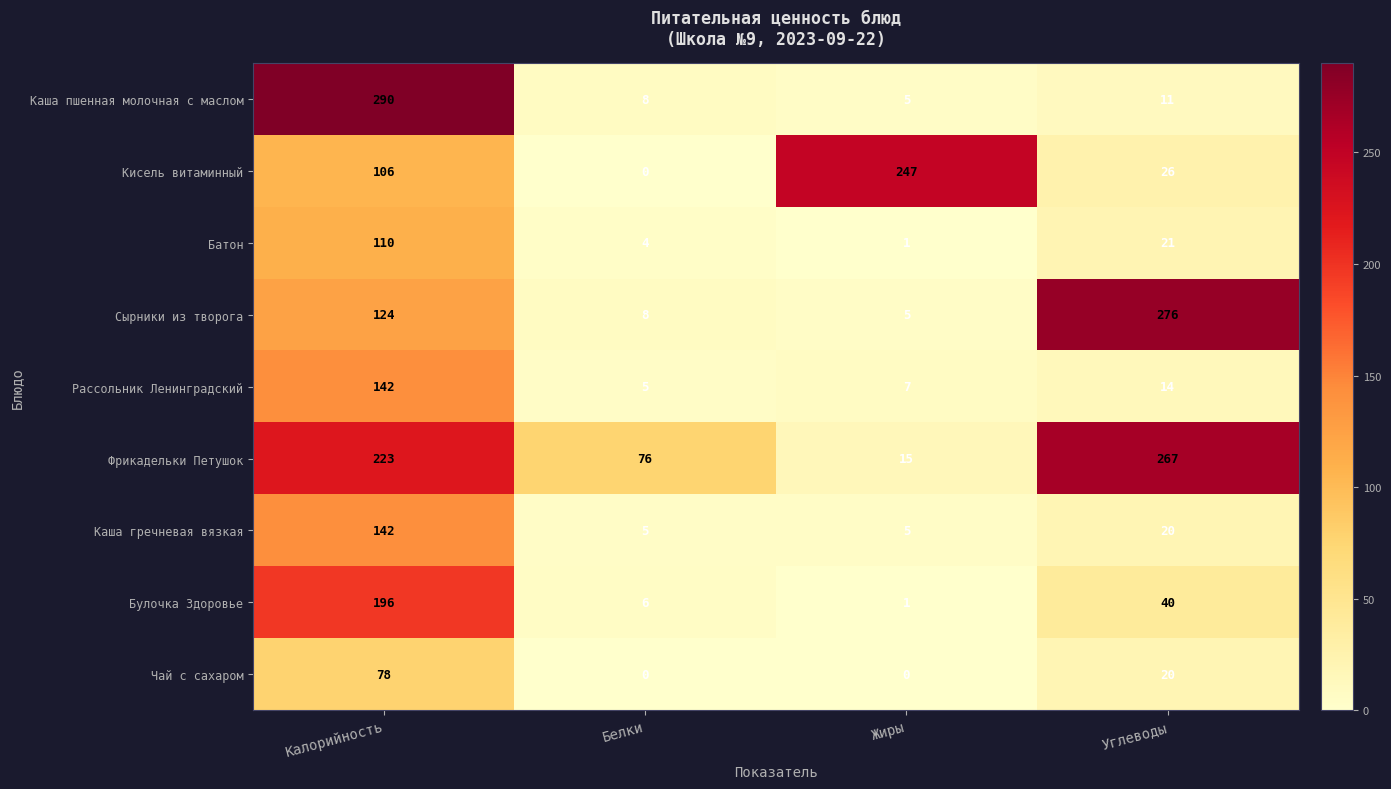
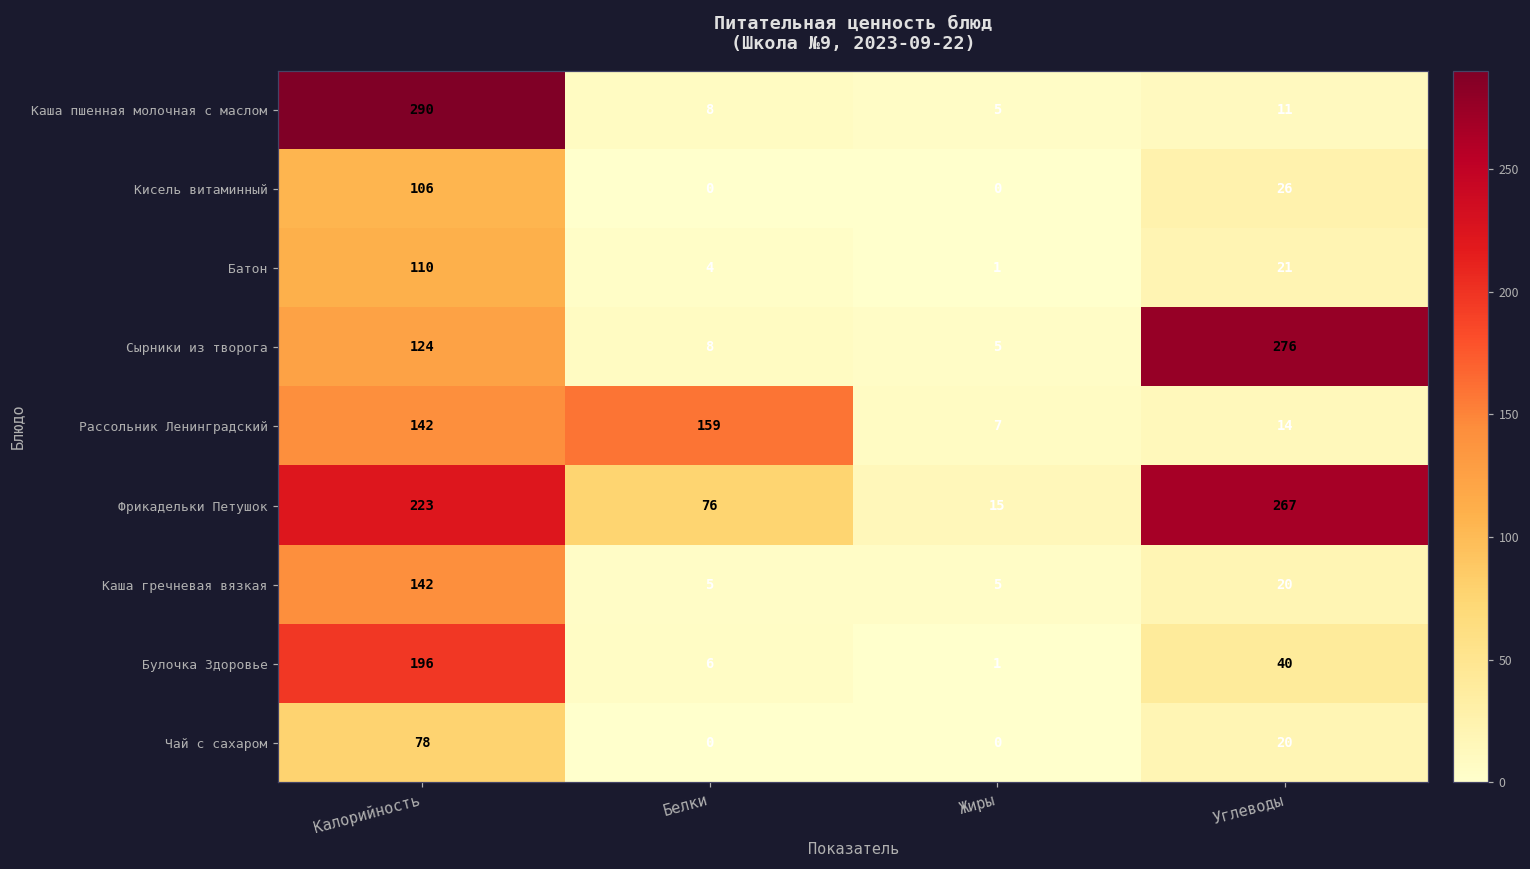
  {
    "Каша пшенная молочная с маслом": {
      "Калорийность": 290,
      "Белки": 8,
      "Жиры": 5,
      "Углеводы": 11
    },
    "Кисель витаминный": {
      "Калорийность": 106,
      "Белки": 0,
-     "Жиры": 247,
+     "Жиры": 0,
      "Углеводы": 26
    },
    "Батон": {
      "Калорийность": 110,
      "Белки": 4,
      "Жиры": 1,
      "Углеводы": 21
    },
    "Сырники из творога": {
      "Калорийность": 124,
      "Белки": 8,
      "Жиры": 5,
      "Углеводы": 276
    },
    "Рассольник Ленинградский": {
      "Калорийность": 142,
-     "Белки": 5,
+     "Белки": 159,
      "Жиры": 7,
      "Углеводы": 14
    },
    "Фрикадельки Петушок": {
      "Калорийность": 223,
      "Белки": 76,
      "Жиры": 15,
      "Углеводы": 267
    },
    "Каша гречневая вязкая": {
      "Калорийность": 142,
      "Белки": 5,
      "Жиры": 5,
      "Углеводы": 20
    },
    "Булочка Здоровье": {
      "Калорийность": 196,
      "Белки": 6,
      "Жиры": 1,
      "Углеводы": 40
    },
    "Чай с сахаром": {
      "Калорийность": 78,
      "Белки": 0,
      "Жиры": 0,
      "Углеводы": 20
    }
  }
